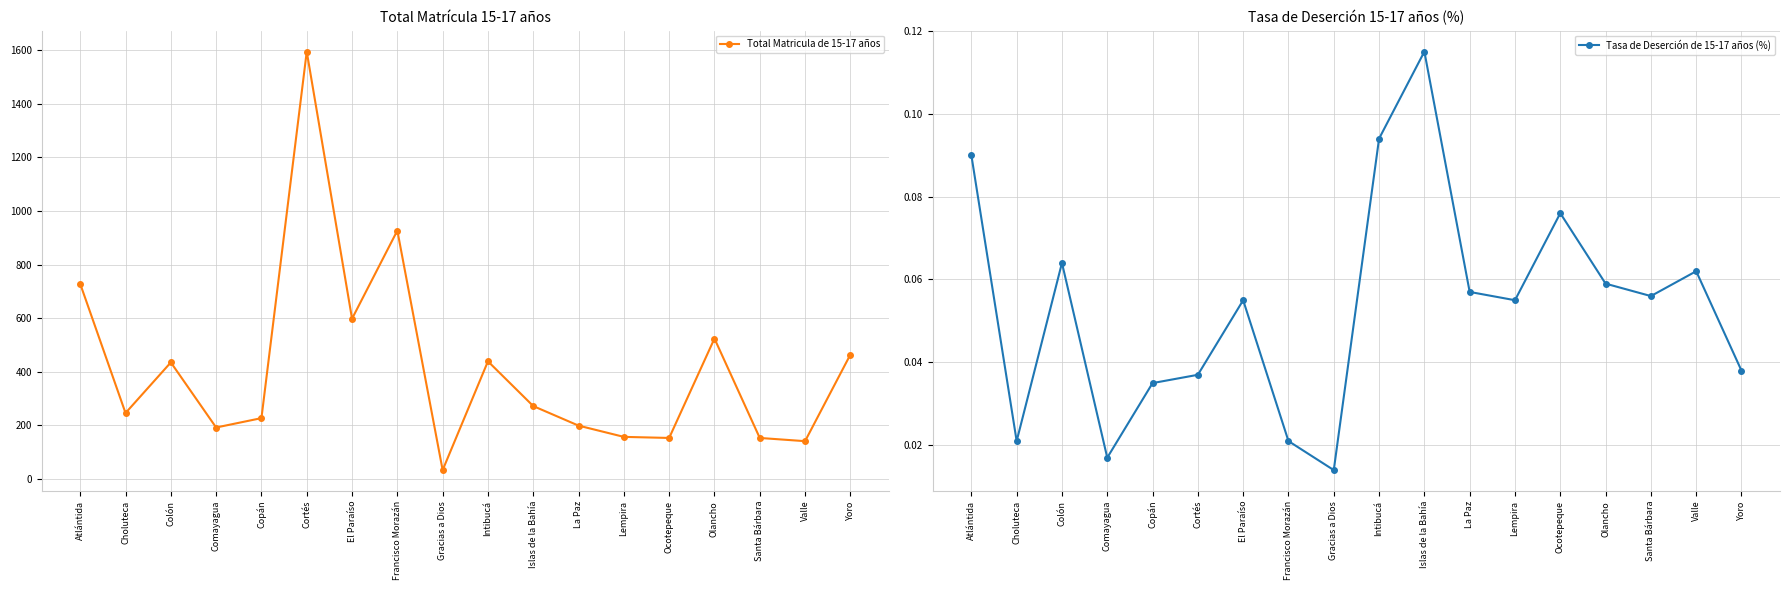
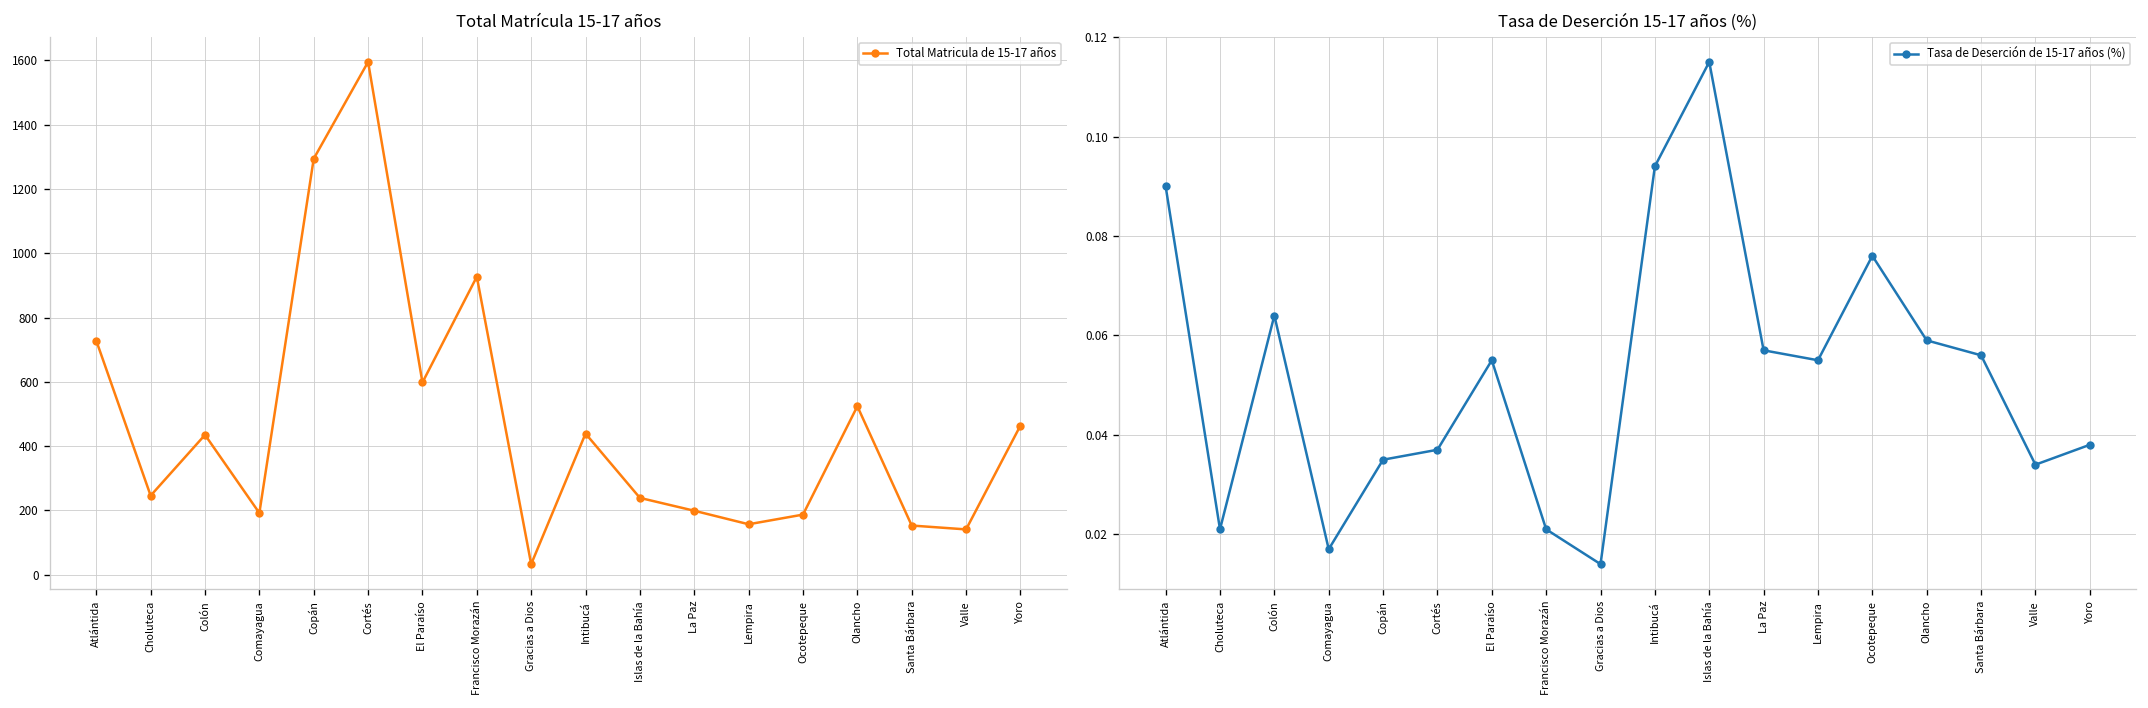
  {
    "Total Matrícula 15-17 años": {
      "Atlántida": 730,
      "Choluteca": 250,
      "Colón": 440,
      "Comayagua": 190,
-     "Copán": 230,
+     "Copán": 1290,
      "Cortés": 1600,
      "El Paraíso": 600,
      "Francisco Morazán": 930,
      "Gracias a Dios": 30,
      "Intibucá": 440,
-     "Islas de la Bahía": 270,
+     "Islas de la Bahía": 240,
      "La Paz": 200,
      "Lempira": 160,
-     "Ocotepeque": 150,
+     "Ocotepeque": 190,
      "Olancho": 520,
      "Santa Bárbara": 150,
      "Valle": 140,
      "Yoro": 460
    },
    "Tasa de Deserción 15-17 años (%)": {
      "Atlántida": 0.090,
      "Choluteca": 0.021,
      "Colón": 0.064,
      "Comayagua": 0.017,
      "Copán": 0.035,
      "Cortés": 0.037,
      "El Paraíso": 0.055,
      "Francisco Morazán": 0.021,
      "Gracias a Dios": 0.014,
      "Intibucá": 0.094,
      "Islas de la Bahía": 0.115,
      "La Paz": 0.057,
      "Lempira": 0.055,
      "Ocotepeque": 0.076,
      "Olancho": 0.059,
      "Santa Bárbara": 0.056,
-     "Valle": 0.062,
+     "Valle": 0.034,
      "Yoro": 0.038
    }
  }
